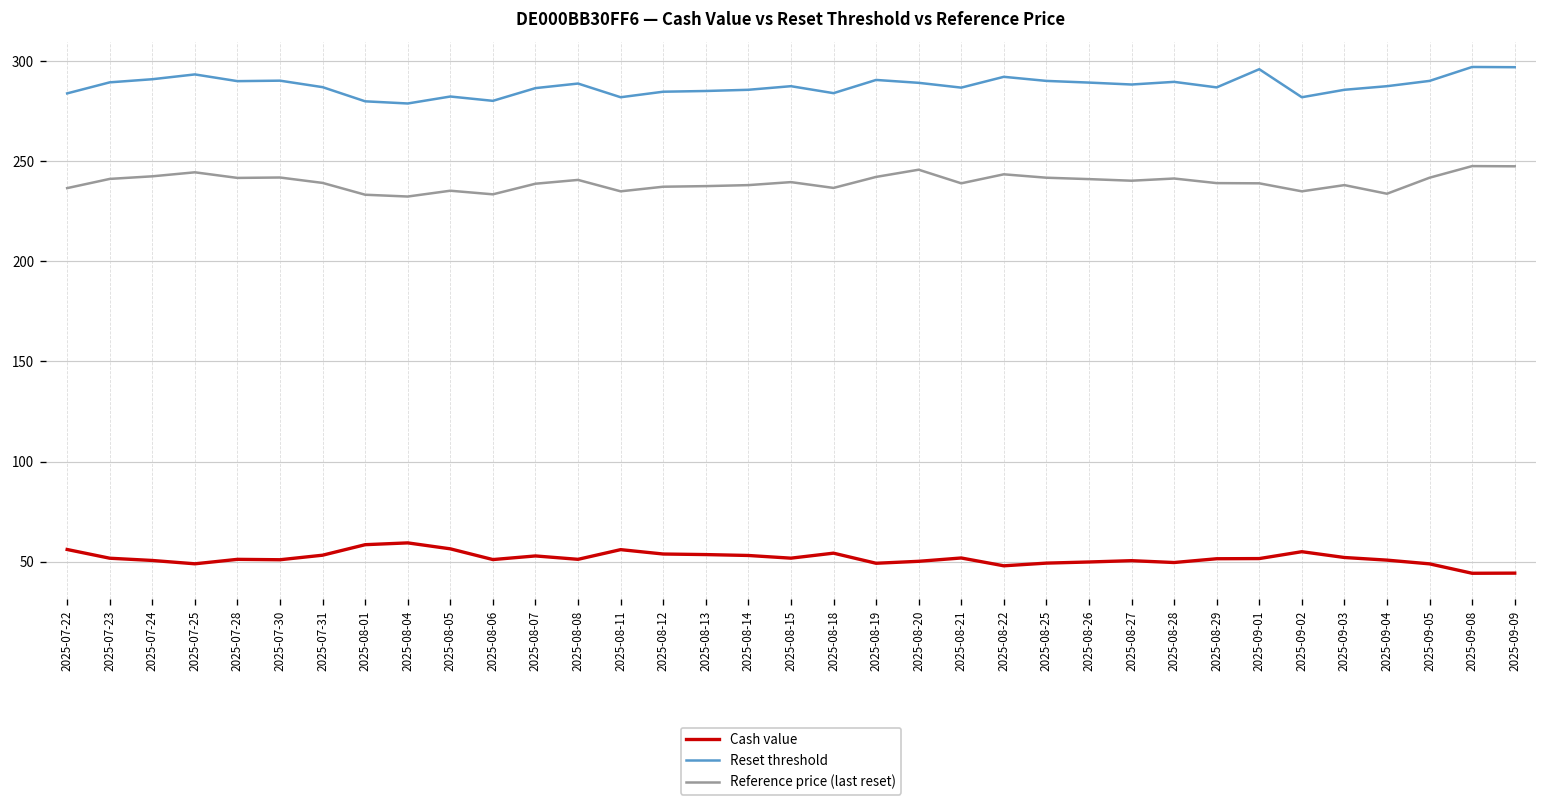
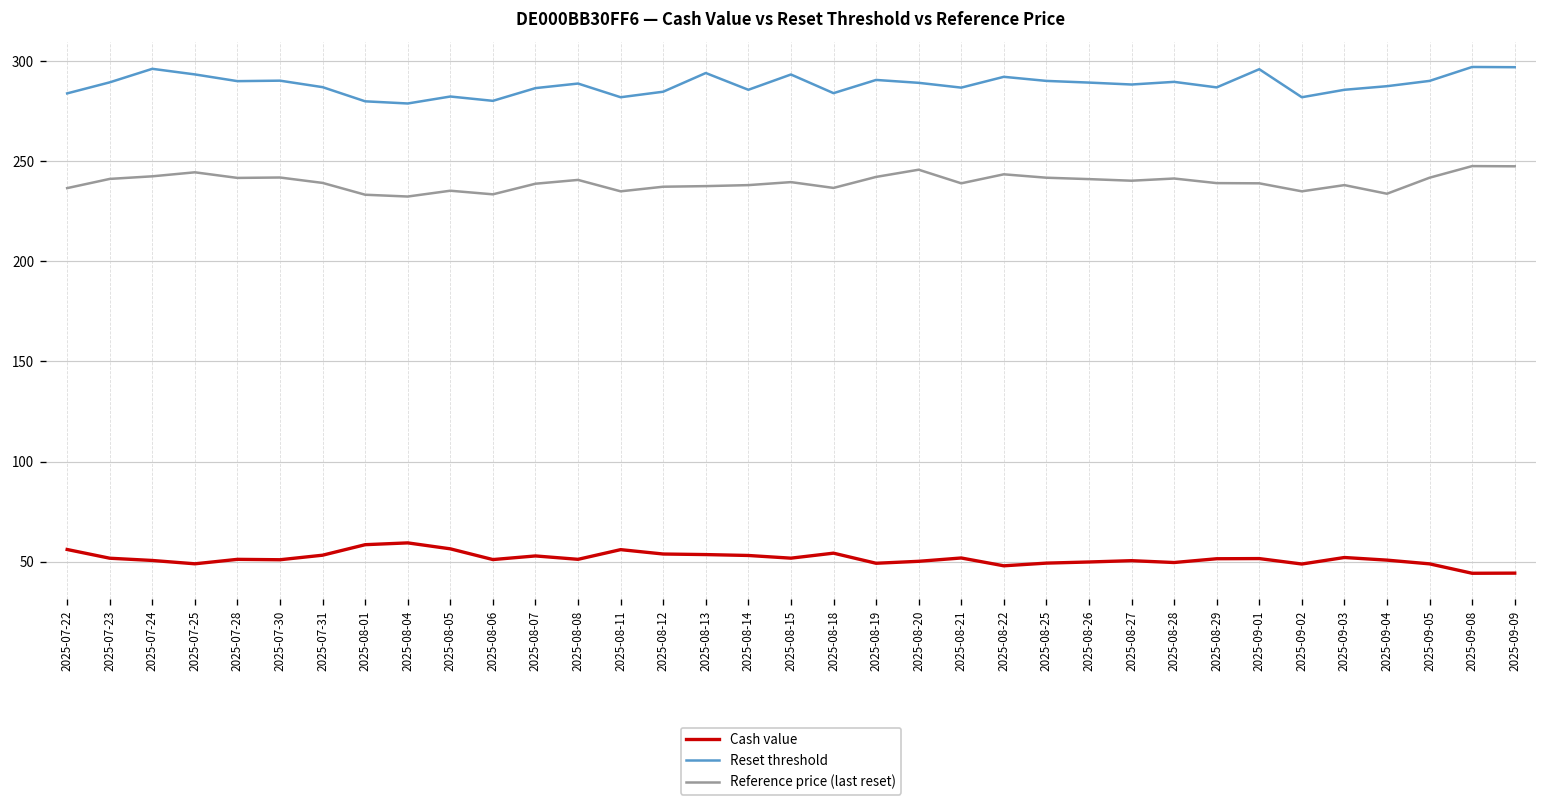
  {
    "Cash value": {
      "2025-07-22": 56,
      "2025-07-23": 52,
      "2025-07-24": 51,
      "2025-07-25": 49,
      "2025-07-28": 51,
      "2025-07-30": 51,
      "2025-07-31": 53,
      "2025-08-01": 58,
      "2025-08-04": 59,
      "2025-08-05": 56,
      "2025-08-06": 51,
      "2025-08-07": 53,
      "2025-08-08": 51,
      "2025-08-11": 56,
      "2025-08-12": 54,
      "2025-08-13": 54,
      "2025-08-14": 53,
      "2025-08-15": 52,
      "2025-08-18": 54,
      "2025-08-19": 49,
      "2025-08-20": 50,
      "2025-08-21": 52,
      "2025-08-22": 48,
      "2025-08-25": 49,
      "2025-08-26": 50,
      "2025-08-27": 51,
      "2025-08-28": 50,
      "2025-08-29": 51,
      "2025-09-01": 52,
-     "2025-09-02": 55,
+     "2025-09-02": 49,
      "2025-09-03": 52,
      "2025-09-04": 51,
      "2025-09-05": 49,
      "2025-09-08": 44,
      "2025-09-09": 44
    },
    "Reset threshold": {
      "2025-07-22": 284,
      "2025-07-23": 289,
-     "2025-07-24": 291,
+     "2025-07-24": 296,
      "2025-07-25": 293,
      "2025-07-28": 290,
      "2025-07-30": 290,
      "2025-07-31": 287,
      "2025-08-01": 280,
      "2025-08-04": 279,
      "2025-08-05": 282,
      "2025-08-06": 280,
      "2025-08-07": 287,
      "2025-08-08": 289,
      "2025-08-11": 282,
      "2025-08-12": 285,
-     "2025-08-13": 285,
+     "2025-08-13": 294,
      "2025-08-14": 286,
-     "2025-08-15": 288,
+     "2025-08-15": 293,
      "2025-08-18": 284,
      "2025-08-19": 291,
      "2025-08-20": 289,
      "2025-08-21": 287,
      "2025-08-22": 292,
      "2025-08-25": 290,
      "2025-08-26": 289,
      "2025-08-27": 288,
      "2025-08-28": 290,
      "2025-08-29": 287,
      "2025-09-01": 296,
      "2025-09-02": 282,
      "2025-09-03": 286,
      "2025-09-04": 288,
      "2025-09-05": 290,
      "2025-09-08": 297,
      "2025-09-09": 297
    },
    "Reference price (last reset)": {
      "2025-07-22": 237,
      "2025-07-23": 241,
      "2025-07-24": 243,
      "2025-07-25": 245,
      "2025-07-28": 242,
      "2025-07-30": 242,
      "2025-07-31": 239,
      "2025-08-01": 233,
      "2025-08-04": 232,
      "2025-08-05": 235,
      "2025-08-06": 234,
      "2025-08-07": 239,
      "2025-08-08": 241,
      "2025-08-11": 235,
      "2025-08-12": 237,
      "2025-08-13": 238,
      "2025-08-14": 238,
      "2025-08-15": 240,
      "2025-08-18": 237,
      "2025-08-19": 242,
      "2025-08-20": 246,
      "2025-08-21": 239,
      "2025-08-22": 244,
      "2025-08-25": 242,
      "2025-08-26": 241,
      "2025-08-27": 240,
      "2025-08-28": 241,
      "2025-08-29": 239,
      "2025-09-01": 239,
      "2025-09-02": 235,
      "2025-09-03": 238,
      "2025-09-04": 234,
      "2025-09-05": 242,
      "2025-09-08": 248,
      "2025-09-09": 248
    }
  }
